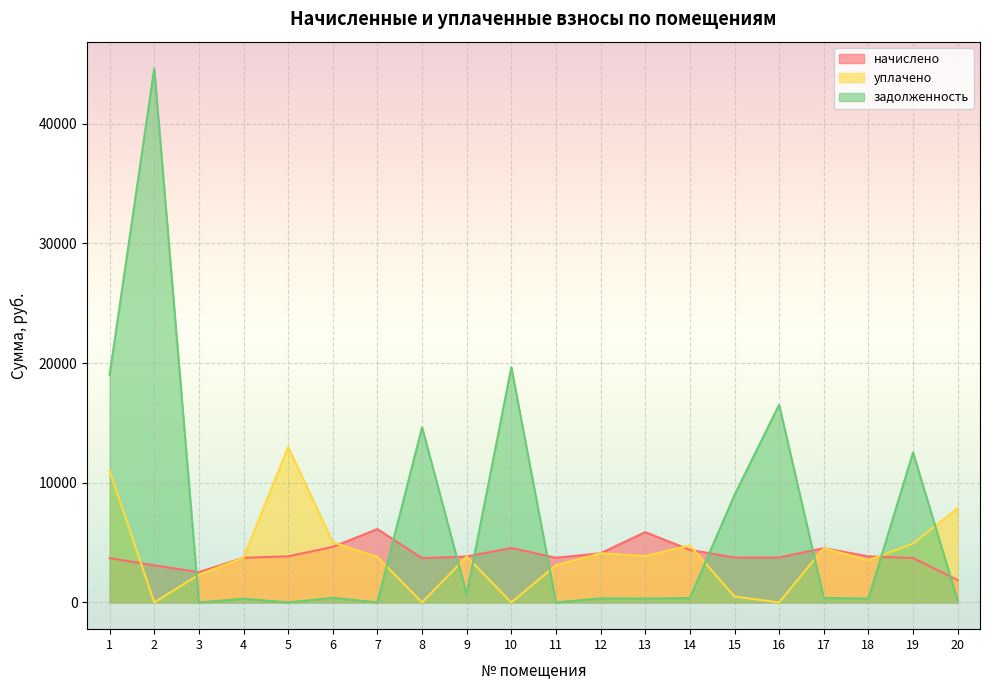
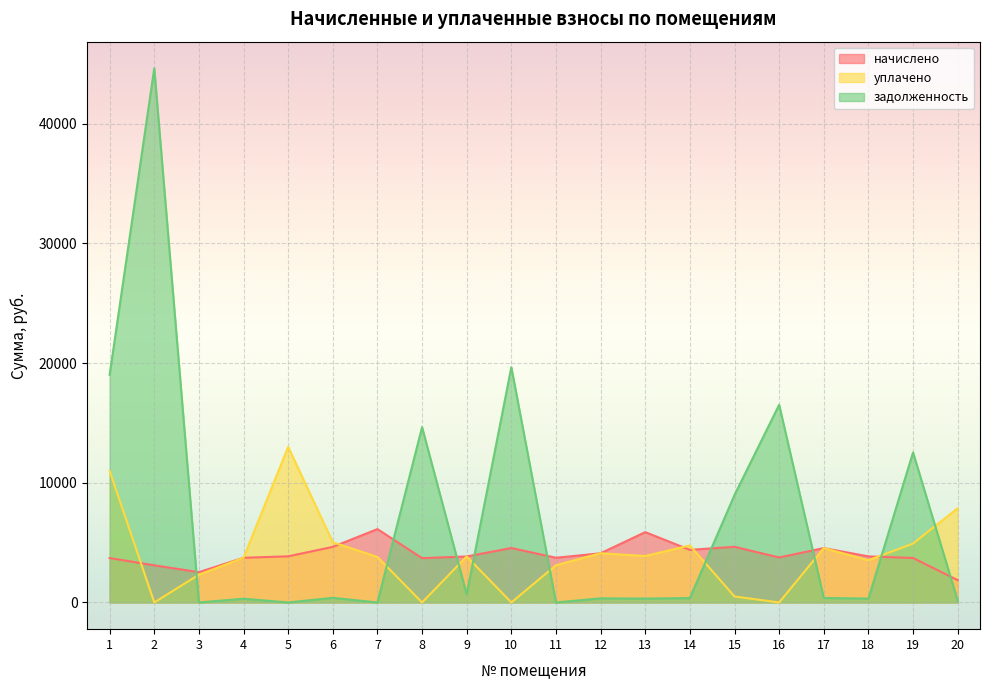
  {
    "начислено": {
      "1": 3700,
      "2": 3100,
      "5": 3900,
      "6": 4600,
      "7": 6100,
      "8": 3700,
      "10": 4500,
      "11": 3700,
      "13": 5900,
      "14": 4400,
-     "15": 3800,
+     "15": 4600,
      "16": 3800,
      "18": 3800,
      "19": 3700,
      "20": 1900
    },
    "уплачено": {
      "1": 11000,
      "2": 0,
      "5": 13000,
      "6": 5000,
      "7": 3800,
      "8": 0,
      "10": 0,
      "11": 3100,
      "13": 3900,
      "14": 4800,
      "15": 500,
      "16": 0,
      "18": 3500,
      "19": 4900,
      "20": 7900
    },
    "задолженность": {
      "1": 19000,
      "2": 44600,
      "3": 0,
      "4": 300,
      "5": 0,
      "6": 400,
      "7": 0,
      "8": 14600,
      "9": 700,
      "10": 19600,
      "11": 0,
      "12": 300,
      "13": 300,
      "14": 400,
      "15": 9000,
      "16": 16500,
      "17": 400,
      "18": 300,
      "19": 12500,
      "20": 200
    }
  }
